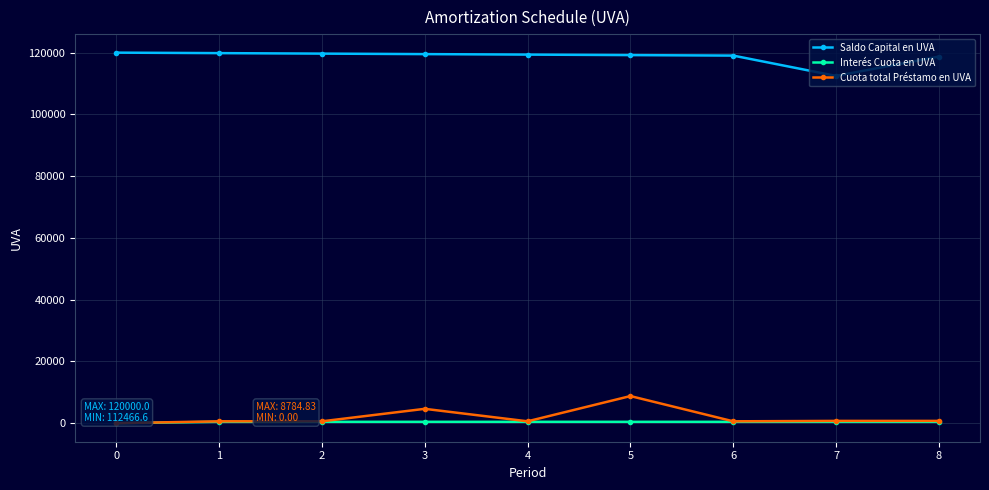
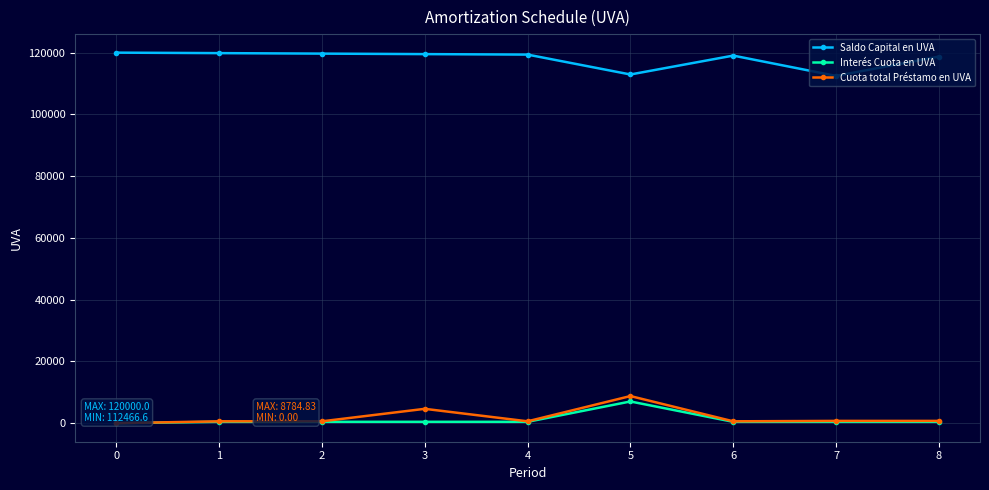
  {
    "Saldo Capital en UVA": {
      "0": 120000,
      "1": 120000,
      "2": 120000,
      "3": 120000,
      "4": 119000,
-     "5": 119000,
+     "5": 113000,
      "6": 119000
    },
    "Interés Cuota en UVA": {
      "3": 0,
-     "5": 0
+     "5": 7000
    },
    "Cuota total Préstamo en UVA": {
      "3": 5000,
      "5": 9000
    }
  }
